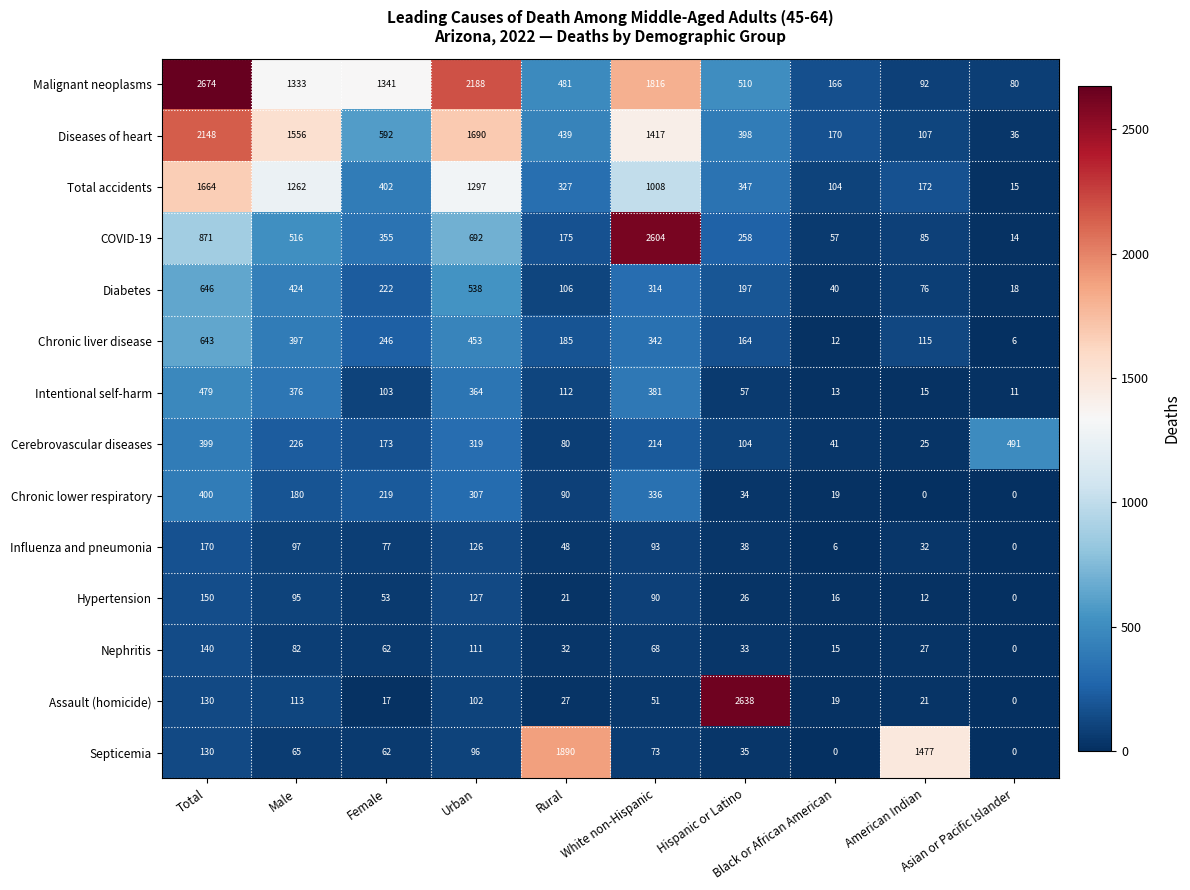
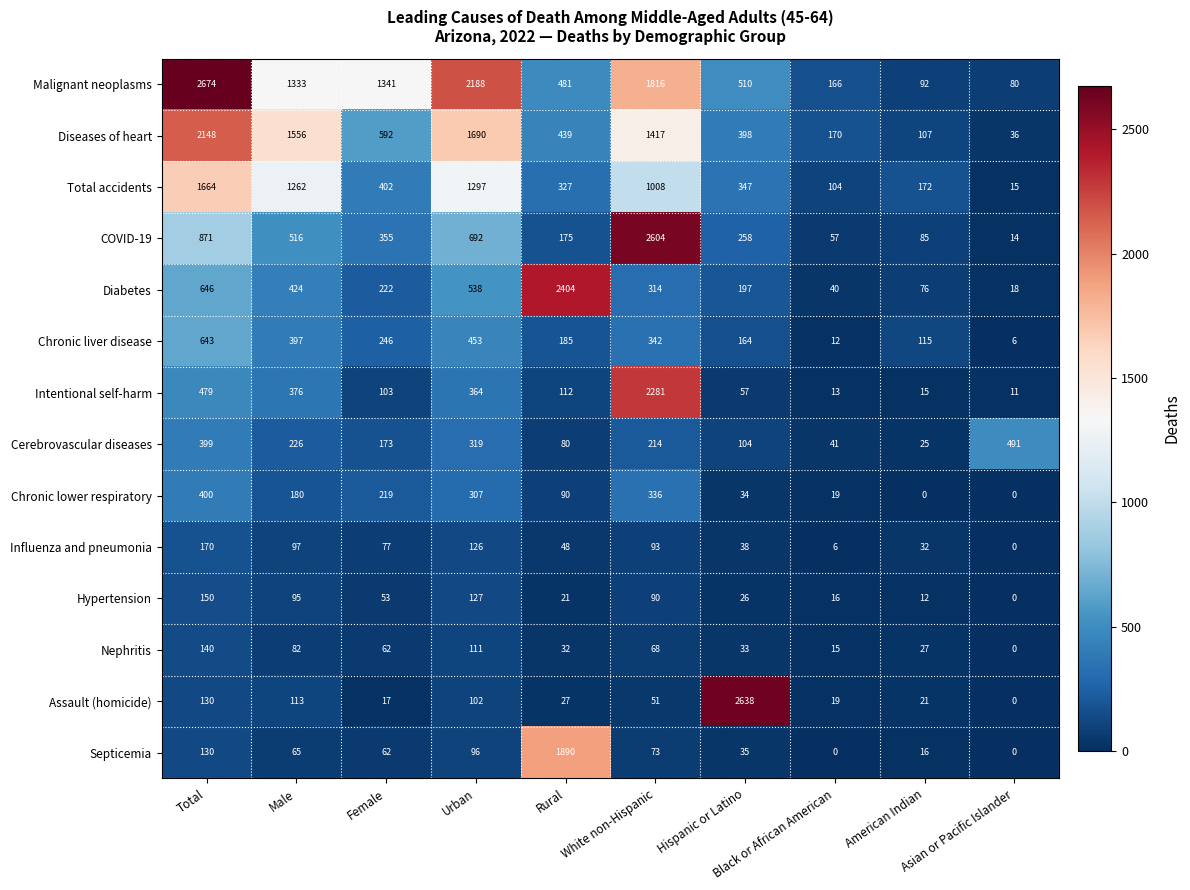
  {
    "Malignant neoplasms": {
      "Total": 2674,
      "Male": 1333,
      "Female": 1341,
      "Urban": 2188,
      "Rural": 481,
      "White non-Hispanic": 1816,
      "Hispanic or Latino": 510,
      "Black or African American": 166,
      "American Indian": 92,
      "Asian or Pacific Islander": 80
    },
    "Diseases of heart": {
      "Total": 2148,
      "Male": 1556,
      "Female": 592,
      "Urban": 1690,
      "Rural": 439,
      "White non-Hispanic": 1417,
      "Hispanic or Latino": 398,
      "Black or African American": 170,
      "American Indian": 107,
      "Asian or Pacific Islander": 36
    },
    "Total accidents": {
      "Total": 1664,
      "Male": 1262,
      "Female": 402,
      "Urban": 1297,
      "Rural": 327,
      "White non-Hispanic": 1008,
      "Hispanic or Latino": 347,
      "Black or African American": 104,
      "American Indian": 172,
      "Asian or Pacific Islander": 15
    },
    "COVID-19": {
      "Total": 871,
      "Male": 516,
      "Female": 355,
      "Urban": 692,
      "Rural": 175,
      "White non-Hispanic": 2604,
      "Hispanic or Latino": 258,
      "Black or African American": 57,
      "American Indian": 85,
      "Asian or Pacific Islander": 14
    },
    "Diabetes": {
      "Total": 646,
      "Male": 424,
      "Female": 222,
      "Urban": 538,
-     "Rural": 106,
+     "Rural": 2404,
      "White non-Hispanic": 314,
      "Hispanic or Latino": 197,
      "Black or African American": 40,
      "American Indian": 76,
      "Asian or Pacific Islander": 18
    },
    "Chronic liver disease": {
      "Total": 643,
      "Male": 397,
      "Female": 246,
      "Urban": 453,
      "Rural": 185,
      "White non-Hispanic": 342,
      "Hispanic or Latino": 164,
      "Black or African American": 12,
      "American Indian": 115,
      "Asian or Pacific Islander": 6
    },
    "Intentional self-harm": {
      "Total": 479,
      "Male": 376,
      "Female": 103,
      "Urban": 364,
      "Rural": 112,
-     "White non-Hispanic": 381,
+     "White non-Hispanic": 2281,
      "Hispanic or Latino": 57,
      "Black or African American": 13,
      "American Indian": 15,
      "Asian or Pacific Islander": 11
    },
    "Cerebrovascular diseases": {
      "Total": 399,
      "Male": 226,
      "Female": 173,
      "Urban": 319,
      "Rural": 80,
      "White non-Hispanic": 214,
      "Hispanic or Latino": 104,
      "Black or African American": 41,
      "American Indian": 25,
      "Asian or Pacific Islander": 491
    },
    "Chronic lower respiratory": {
      "Total": 400,
      "Male": 180,
      "Female": 219,
      "Urban": 307,
      "Rural": 90,
      "White non-Hispanic": 336,
      "Hispanic or Latino": 34,
      "Black or African American": 19,
      "American Indian": 0,
      "Asian or Pacific Islander": 0
    },
    "Influenza and pneumonia": {
      "Total": 170,
      "Male": 97,
      "Female": 77,
      "Urban": 126,
      "Rural": 48,
      "White non-Hispanic": 93,
      "Hispanic or Latino": 38,
      "Black or African American": 6,
      "American Indian": 32,
      "Asian or Pacific Islander": 0
    },
    "Hypertension": {
      "Total": 150,
      "Male": 95,
      "Female": 53,
      "Urban": 127,
      "Rural": 21,
      "White non-Hispanic": 90,
      "Hispanic or Latino": 26,
      "Black or African American": 16,
      "American Indian": 12,
      "Asian or Pacific Islander": 0
    },
    "Nephritis": {
      "Total": 140,
      "Male": 82,
      "Female": 62,
      "Urban": 111,
      "Rural": 32,
      "White non-Hispanic": 68,
      "Hispanic or Latino": 33,
      "Black or African American": 15,
      "American Indian": 27,
      "Asian or Pacific Islander": 0
    },
    "Assault (homicide)": {
      "Total": 130,
      "Male": 113,
      "Female": 17,
      "Urban": 102,
      "Rural": 27,
      "White non-Hispanic": 51,
      "Hispanic or Latino": 2638,
      "Black or African American": 19,
      "American Indian": 21,
      "Asian or Pacific Islander": 0
    },
    "Septicemia": {
      "Total": 130,
      "Male": 65,
      "Female": 62,
      "Urban": 96,
      "Rural": 1890,
      "White non-Hispanic": 73,
      "Hispanic or Latino": 35,
      "Black or African American": 0,
-     "American Indian": 1477,
+     "American Indian": 16,
      "Asian or Pacific Islander": 0
    }
  }
